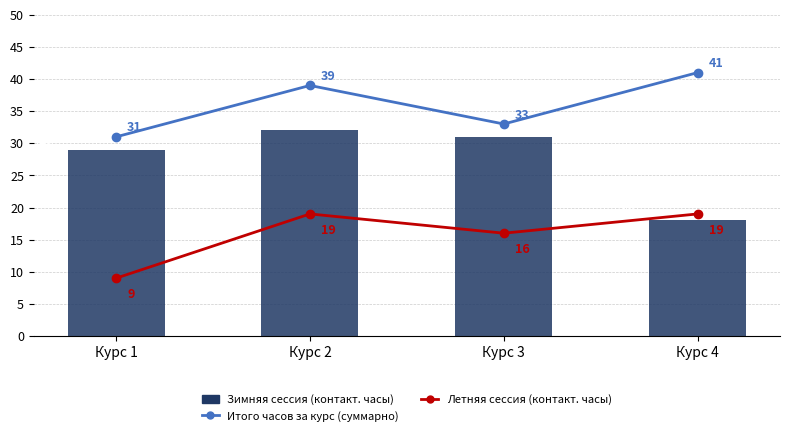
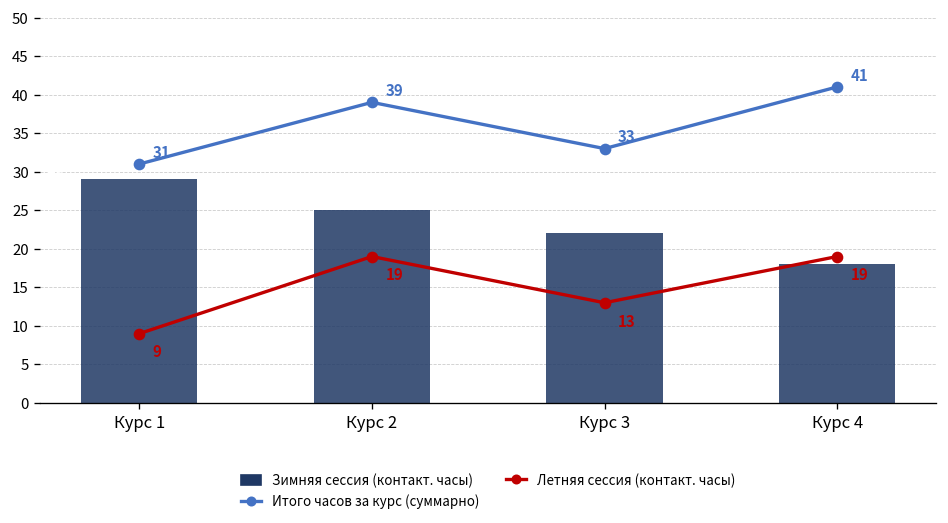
  {
    "Итого часов за курс (суммарно)": {
      "Курс 1": 31,
      "Курс 2": 39,
      "Курс 3": 33,
      "Курс 4": 41
    },
    "Зимняя сессия (контакт. часы)": {
-     "Курс 2": 32,
-     "Курс 3": 31
+     "Курс 2": 25,
+     "Курс 3": 22
    },
    "Летняя сессия (контакт. часы)": {
      "Курс 1": 9,
      "Курс 2": 19,
-     "Курс 3": 16,
+     "Курс 3": 13,
      "Курс 4": 19
    }
  }
